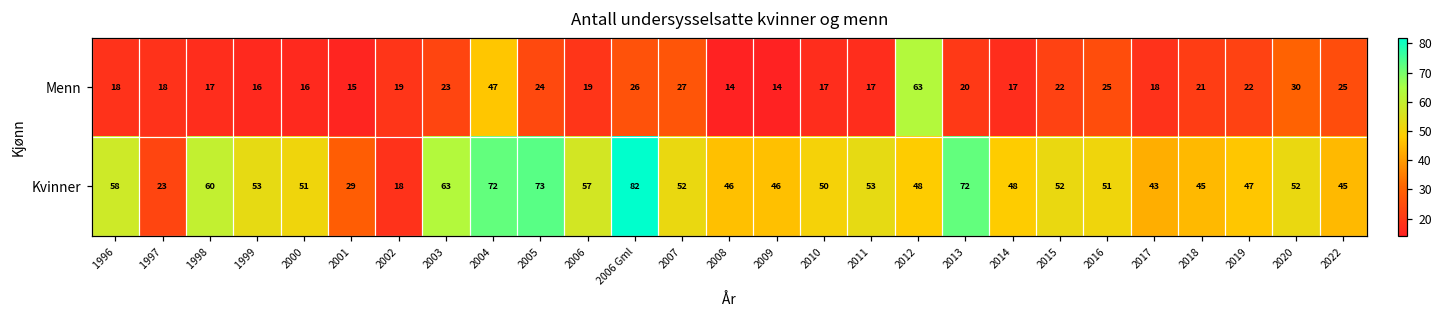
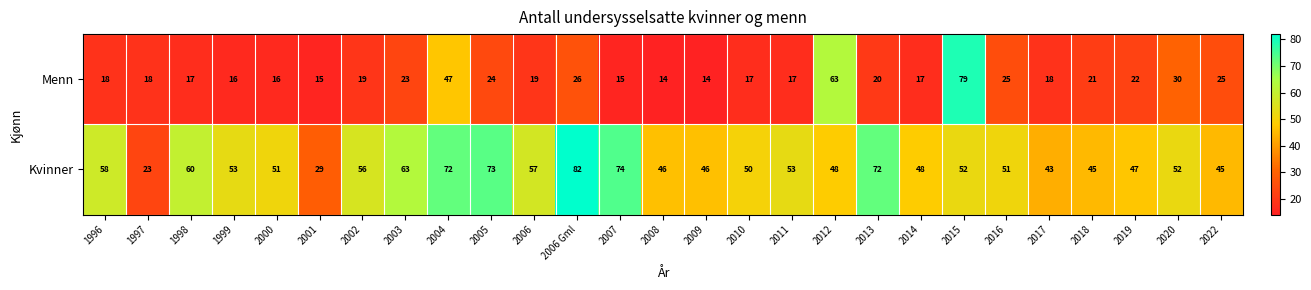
  {
    "Menn": {
      "1996": 18,
      "1997": 18,
      "1998": 17,
      "1999": 16,
      "2000": 16,
      "2001": 15,
      "2002": 19,
      "2003": 23,
      "2004": 47,
      "2005": 24,
      "2006": 19,
      "2006 Gml": 26,
-     "2007": 27,
+     "2007": 15,
      "2008": 14,
      "2009": 14,
      "2010": 17,
      "2011": 17,
      "2012": 63,
      "2013": 20,
      "2014": 17,
-     "2015": 22,
+     "2015": 79,
      "2016": 25,
      "2017": 18,
      "2018": 21,
      "2019": 22,
      "2020": 30,
      "2022": 25
    },
    "Kvinner": {
      "1996": 58,
      "1997": 23,
      "1998": 60,
      "1999": 53,
      "2000": 51,
      "2001": 29,
-     "2002": 18,
+     "2002": 56,
      "2003": 63,
      "2004": 72,
      "2005": 73,
      "2006": 57,
      "2006 Gml": 82,
-     "2007": 52,
+     "2007": 74,
      "2008": 46,
      "2009": 46,
      "2010": 50,
      "2011": 53,
      "2012": 48,
      "2013": 72,
      "2014": 48,
      "2015": 52,
      "2016": 51,
      "2017": 43,
      "2018": 45,
      "2019": 47,
      "2020": 52,
      "2022": 45
    }
  }
